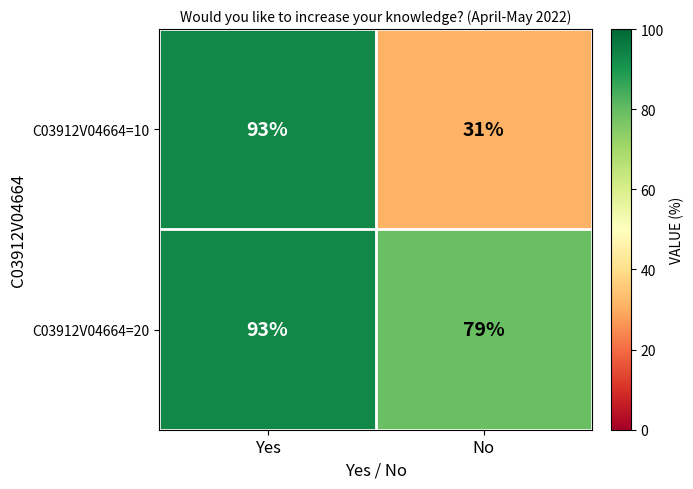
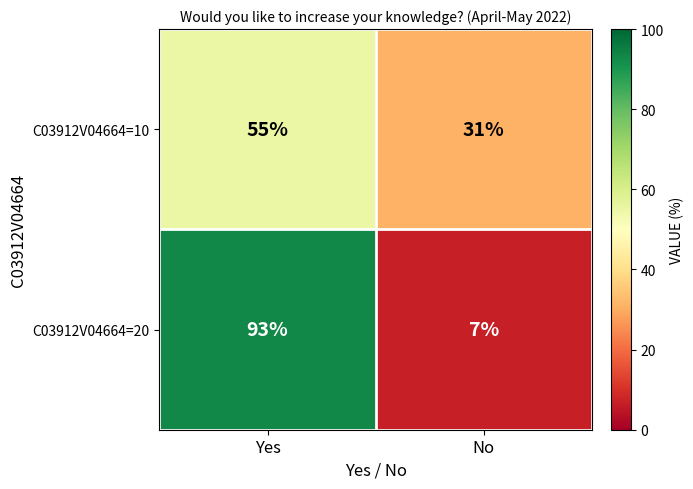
  {
    "C03912V04664=10": {
-     "Yes": "93%",
+     "Yes": "55%",
      "No": "31%"
    },
    "C03912V04664=20": {
      "Yes": "93%",
-     "No": "79%"
+     "No": "7%"
    }
  }
